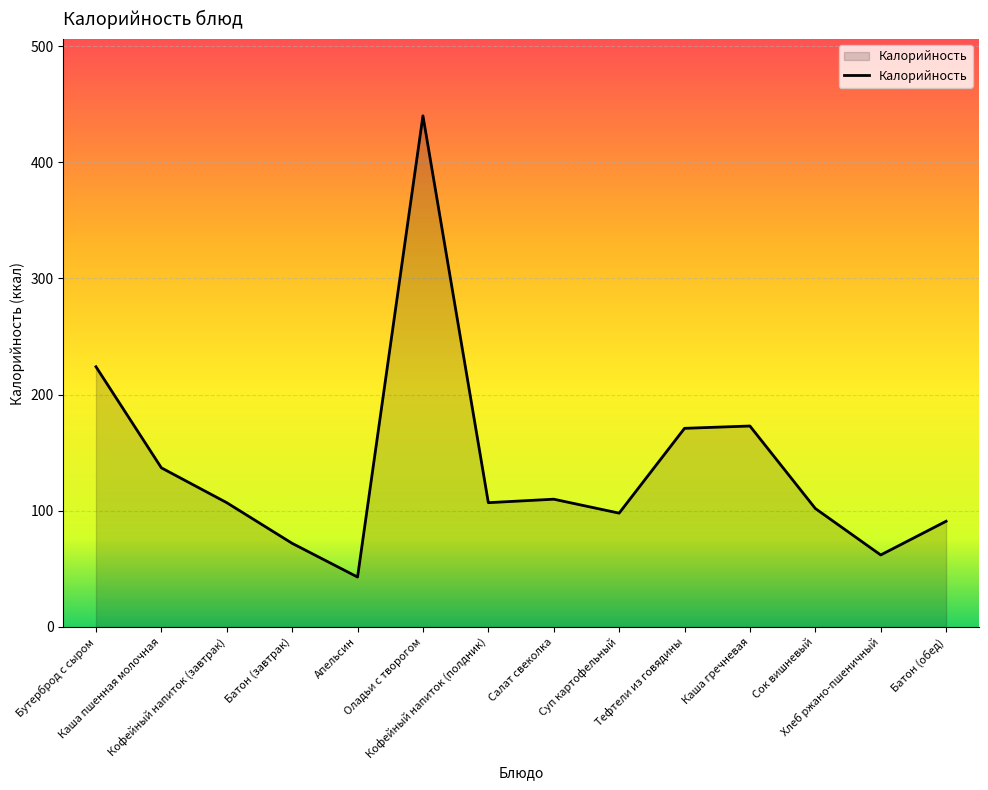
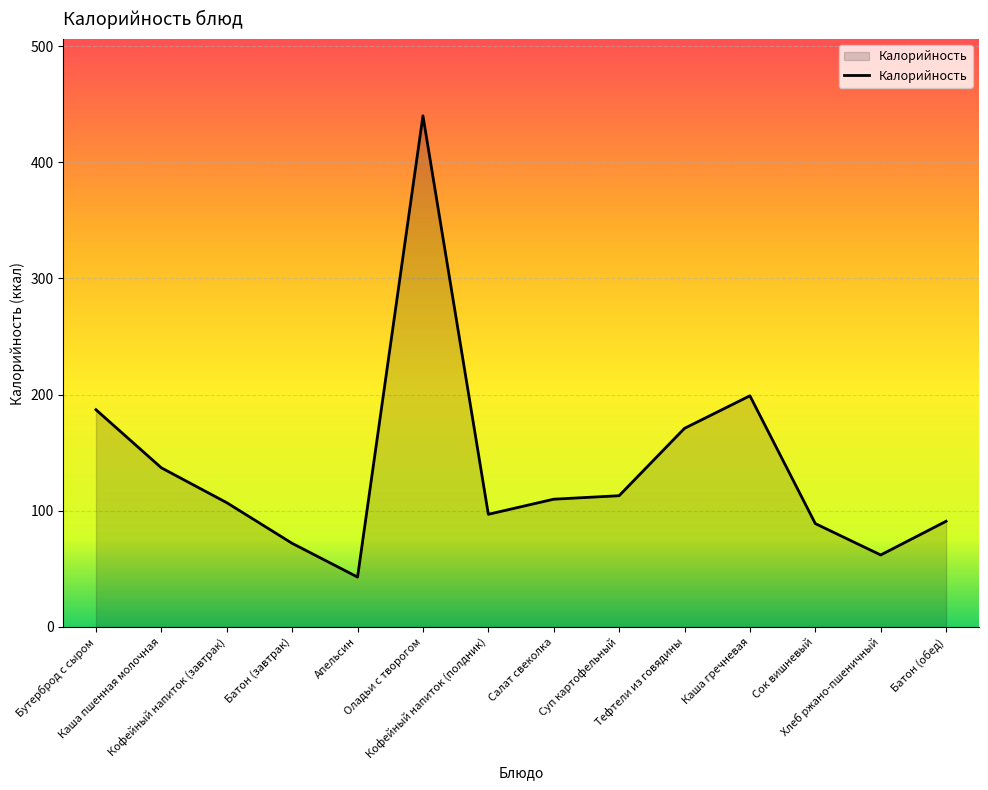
  {
-   "Бутерброд с сыром": 224,
+   "Бутерброд с сыром": 187,
    "Каша пшенная молочная": 137,
    "Кофейный напиток (завтрак)": 107,
    "Батон (завтрак)": 72,
    "Апельсин": 43,
    "Оладьи с творогом": 440,
-   "Кофейный напиток (полдник)": 107,
+   "Кофейный напиток (полдник)": 97,
    "Салат свеколка": 110,
-   "Суп картофельный": 98,
+   "Суп картофельный": 113,
    "Тефтели из говядины": 171,
-   "Каша гречневая": 173,
-   "Сок вишневый": 102,
+   "Каша гречневая": 199,
+   "Сок вишневый": 89,
    "Хлеб ржано-пшеничный": 62,
    "Батон (обед)": 91
  }
